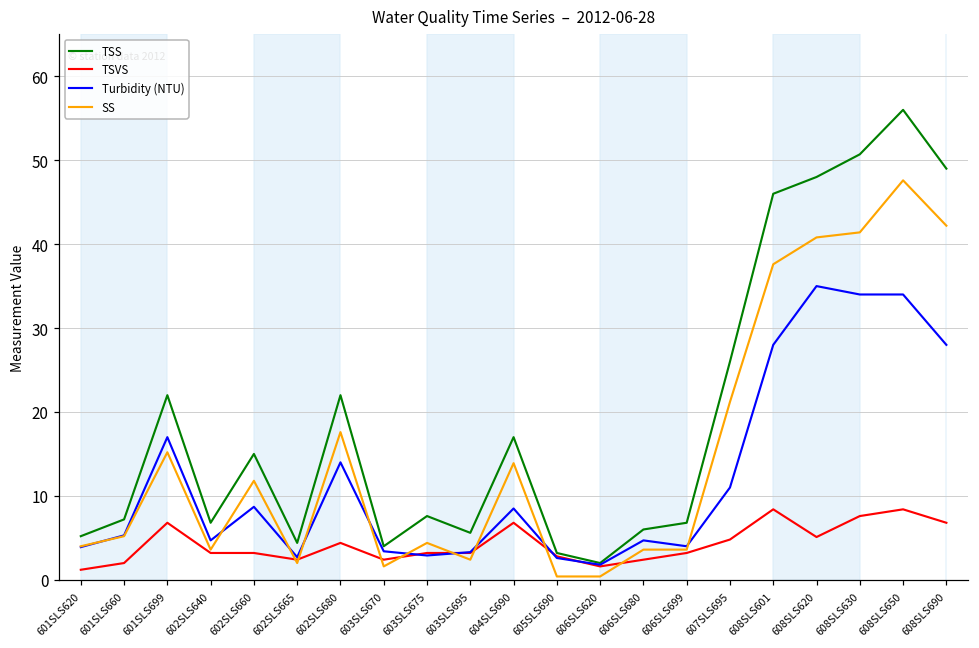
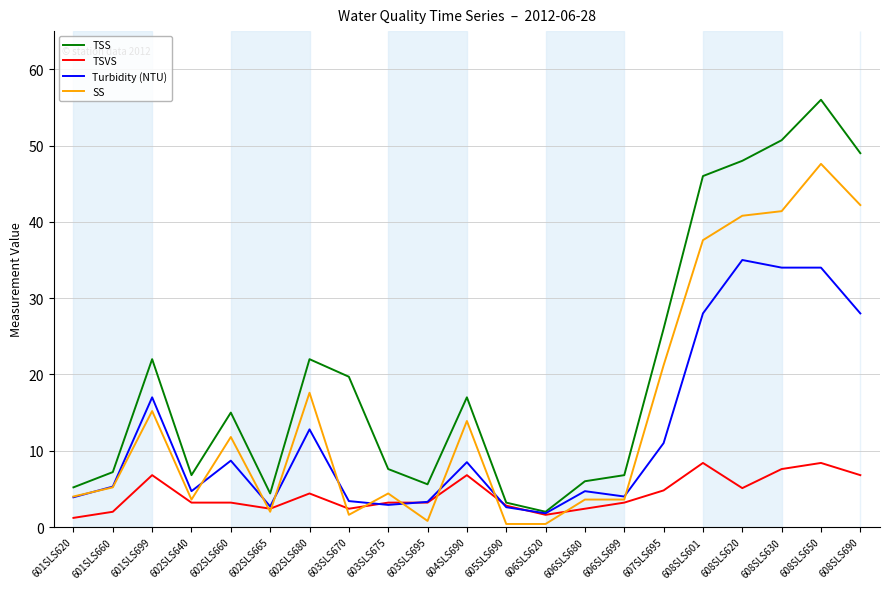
  {
    "TSS": {
      "601SLS620": 5,
      "601SLS660": 7,
      "601SLS699": 22,
      "602SLS640": 7,
      "602SLS660": 15,
      "602SLS665": 4,
      "602SLS680": 22,
-     "603SLS670": 4,
+     "603SLS670": 20,
      "603SLS675": 8,
      "603SLS695": 6,
      "604SLS690": 17,
      "605SLS690": 3,
      "606SLS680": 6,
      "606SLS699": 7,
      "607SLS695": 26,
      "608SLS601": 46,
      "608SLS620": 48,
      "608SLS630": 51,
      "608SLS650": 56,
      "608SLS690": 49
    },
    "TSVS": {
      "601SLS620": 1,
      "601SLS660": 2,
      "601SLS699": 7,
      "602SLS640": 3,
      "602SLS660": 3,
      "602SLS680": 4,
      "603SLS670": 2,
      "604SLS690": 7,
      "606SLS680": 2,
      "606SLS699": 3,
      "607SLS695": 5,
      "608SLS601": 8,
      "608SLS620": 5,
      "608SLS630": 8,
      "608SLS650": 8,
      "608SLS690": 7
    },
    "Turbidity (NTU)": {
      "601SLS699": 17,
      "602SLS640": 5,
      "602SLS660": 9,
-     "602SLS680": 14,
+     "602SLS680": 13,
      "603SLS670": 3,
      "604SLS690": 9,
      "606SLS680": 5,
      "606SLS699": 4,
      "607SLS695": 11,
      "608SLS601": 28,
      "608SLS620": 35,
      "608SLS630": 34,
      "608SLS650": 34,
      "608SLS690": 28
    },
    "SS": {
      "601SLS699": 15,
      "602SLS640": 4,
      "602SLS660": 12,
      "602SLS665": 2,
      "602SLS680": 18,
      "603SLS670": 2,
      "603SLS675": 4,
-     "603SLS695": 2,
+     "603SLS695": 1,
      "604SLS690": 14,
      "605SLS690": 0,
      "606SLS620": 0,
      "606SLS680": 4,
      "606SLS699": 4,
      "607SLS695": 21,
      "608SLS601": 38,
      "608SLS620": 41,
      "608SLS630": 41,
      "608SLS650": 48,
      "608SLS690": 42
    }
  }
